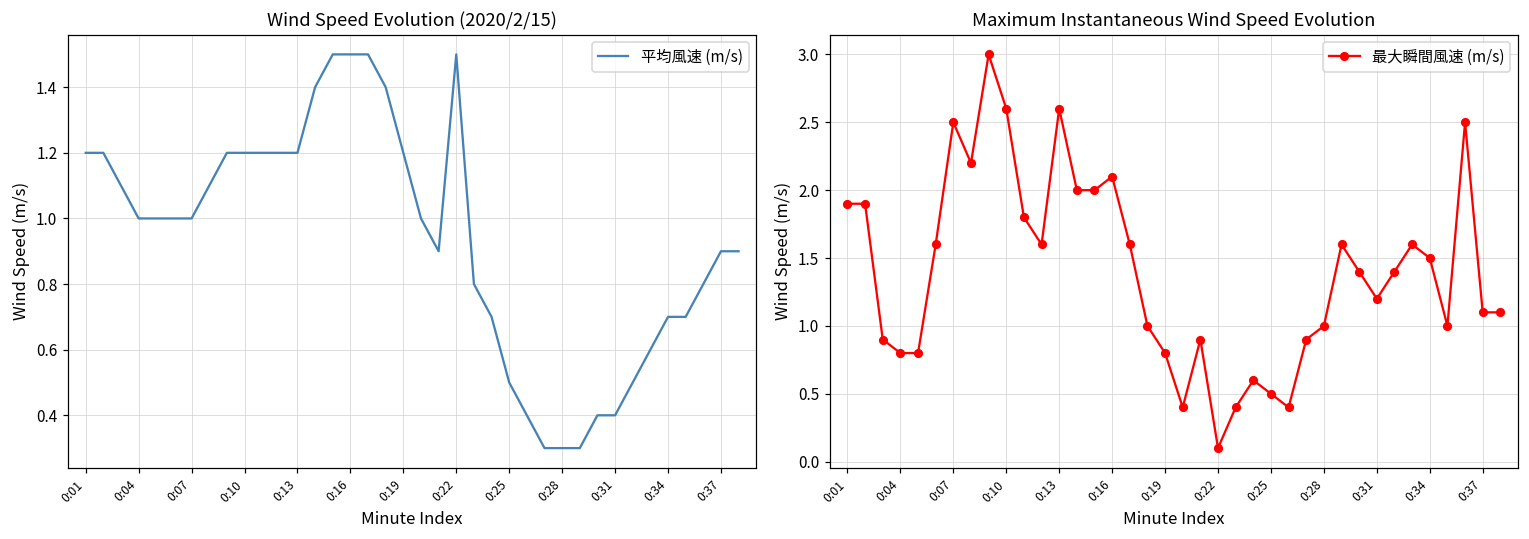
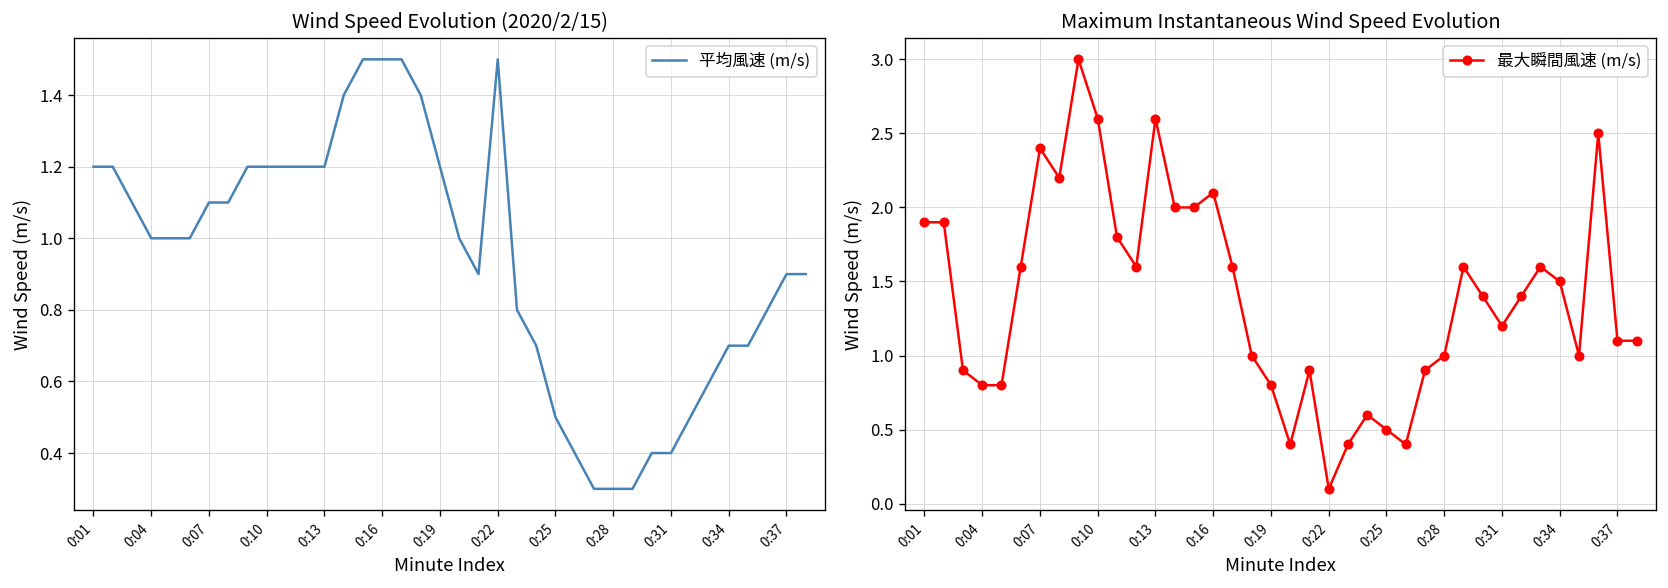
  {
    "Wind Speed Evolution (2020/2/15)": {
      "0:01": 1.2,
      "0:04": 1.0,
-     "0:07": 1.0,
+     "0:07": 1.1,
      "0:10": 1.2,
      "0:13": 1.2,
      "0:16": 1.5,
      "0:19": 1.2,
      "0:22": 1.5,
      "0:25": 0.5,
      "0:28": 0.3,
      "0:31": 0.4,
      "0:34": 0.7,
      "0:37": 0.9
    },
    "Maximum Instantaneous Wind Speed Evolution": {
      "0:01": 1.9,
      "0:04": 0.8,
-     "0:07": 2.5,
+     "0:07": 2.4,
      "0:10": 2.6,
      "0:13": 2.6,
      "0:16": 2.1,
      "0:19": 0.8,
      "0:22": 0.1,
      "0:25": 0.5,
      "0:28": 1.0,
      "0:31": 1.2,
      "0:34": 1.5,
      "0:37": 1.1
    }
  }
